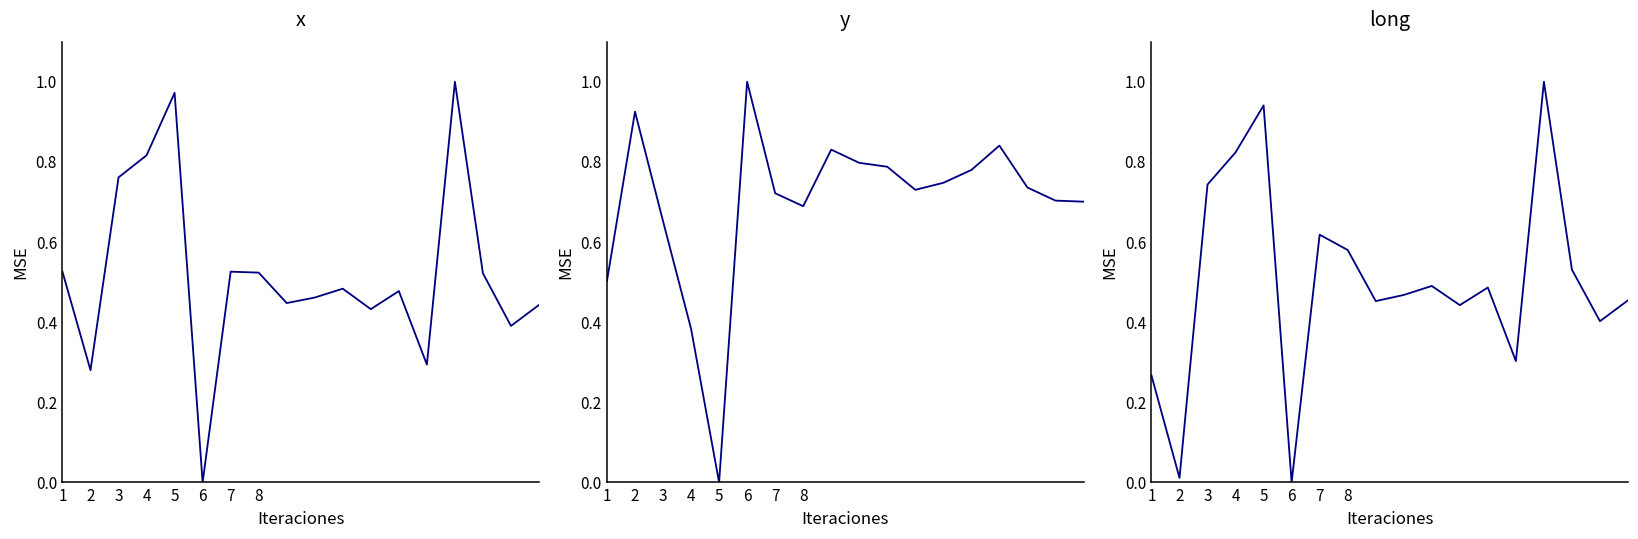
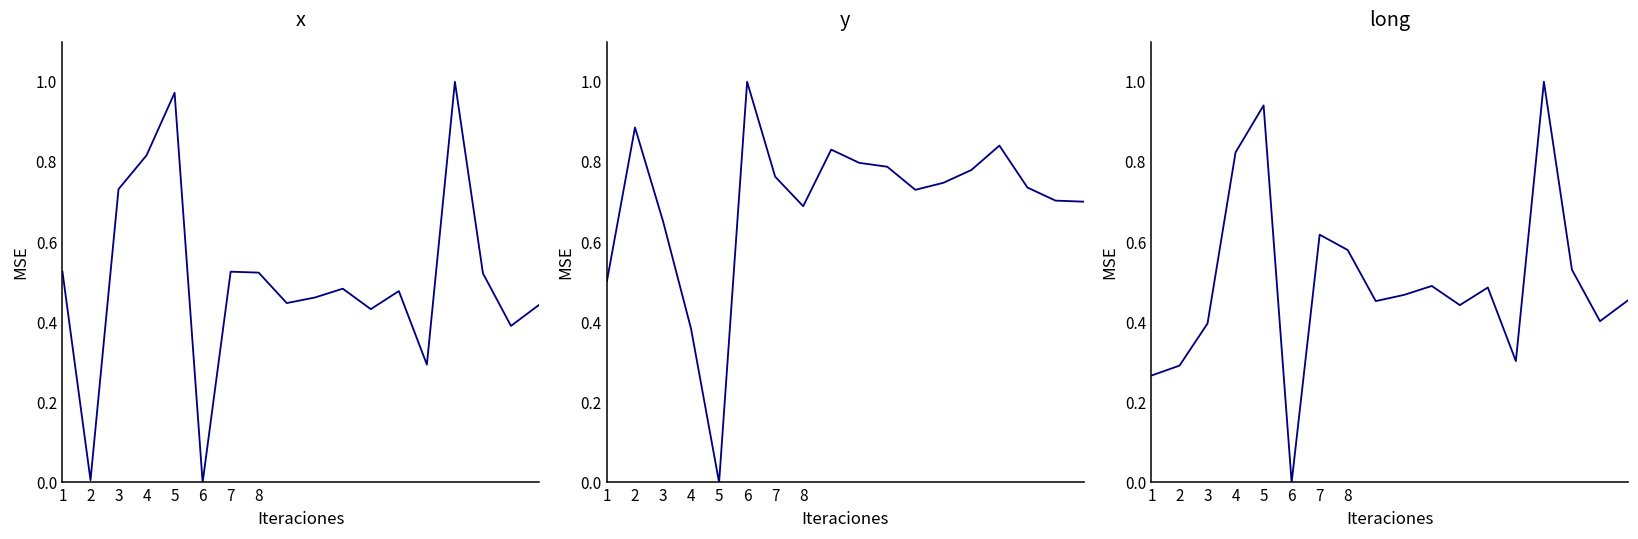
  {
    "x": {
      "1": 0.53,
-     "2": 0.28,
-     "3": 0.76,
+     "2": 0.01,
+     "3": 0.73,
      "4": 0.82,
      "5": 0.97,
      "6": 0.00,
      "7": 0.53,
      "8": 0.52
    },
    "y": {
      "1": 0.50,
-     "2": 0.93,
+     "2": 0.89,
      "3": 0.65,
      "4": 0.38,
      "5": 0.00,
      "6": 1.00,
-     "7": 0.72,
+     "7": 0.76,
      "8": 0.69
    },
    "long": {
      "1": 0.27,
-     "2": 0.01,
-     "3": 0.74,
+     "2": 0.29,
+     "3": 0.40,
      "4": 0.82,
      "5": 0.94,
      "6": 0.00,
      "7": 0.62,
      "8": 0.58
    }
  }
